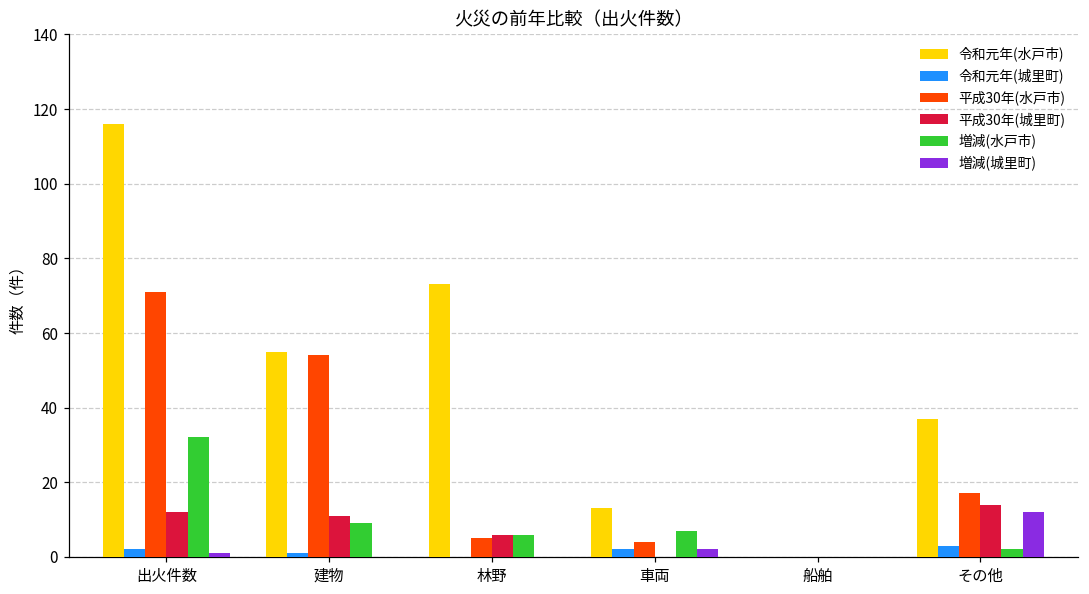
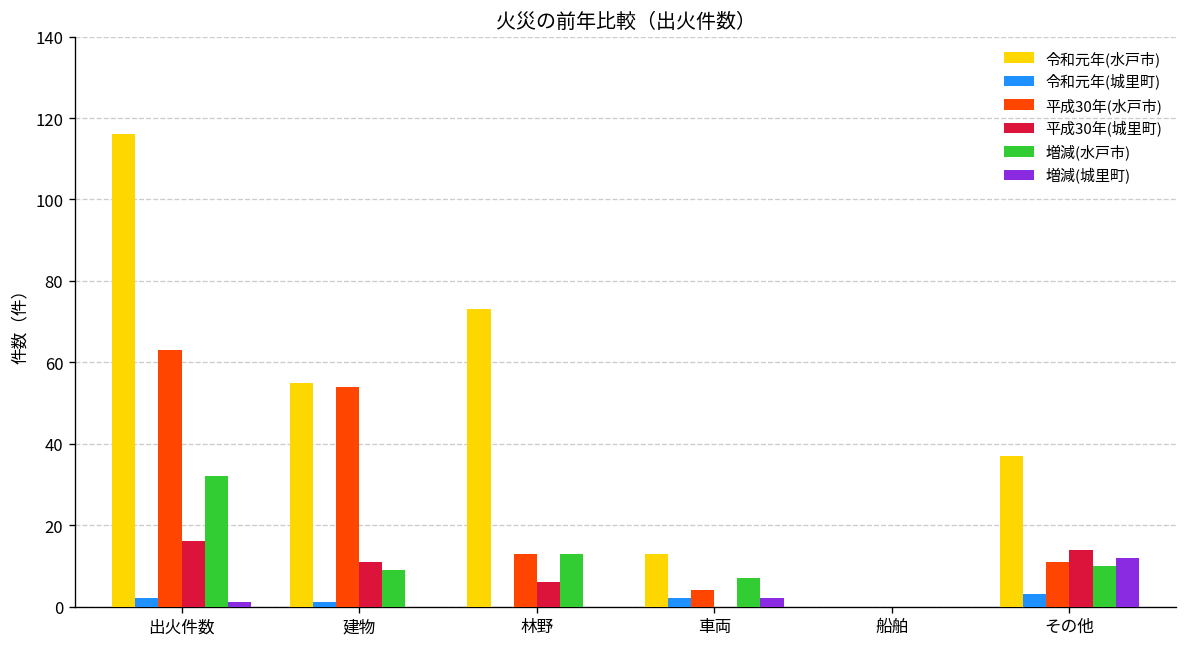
  {
    "令和元年(水戸市)": {
      "出火件数": 116,
      "建物": 55,
      "林野": 73,
      "車両": 13,
      "船舶": 0,
      "その他": 37
    },
    "令和元年(城里町)": {
      "出火件数": 2,
      "建物": 1,
      "林野": 0,
      "車両": 2,
      "船舶": 0,
      "その他": 3
    },
    "平成30年(水戸市)": {
-     "出火件数": 71,
+     "出火件数": 63,
      "建物": 54,
-     "林野": 5,
+     "林野": 13,
      "車両": 4,
      "船舶": 0,
-     "その他": 17
+     "その他": 11
    },
    "平成30年(城里町)": {
-     "出火件数": 12,
+     "出火件数": 16,
      "建物": 11,
      "林野": 6,
      "車両": 0,
      "船舶": 0,
      "その他": 14
    },
    "増減(水戸市)": {
      "出火件数": 32,
      "建物": 9,
-     "林野": 6,
+     "林野": 13,
      "車両": 7,
      "船舶": 0,
-     "その他": 2
+     "その他": 10
    },
    "増減(城里町)": {
      "出火件数": 1,
      "車両": 2,
      "船舶": 0,
      "その他": 12
    }
  }
